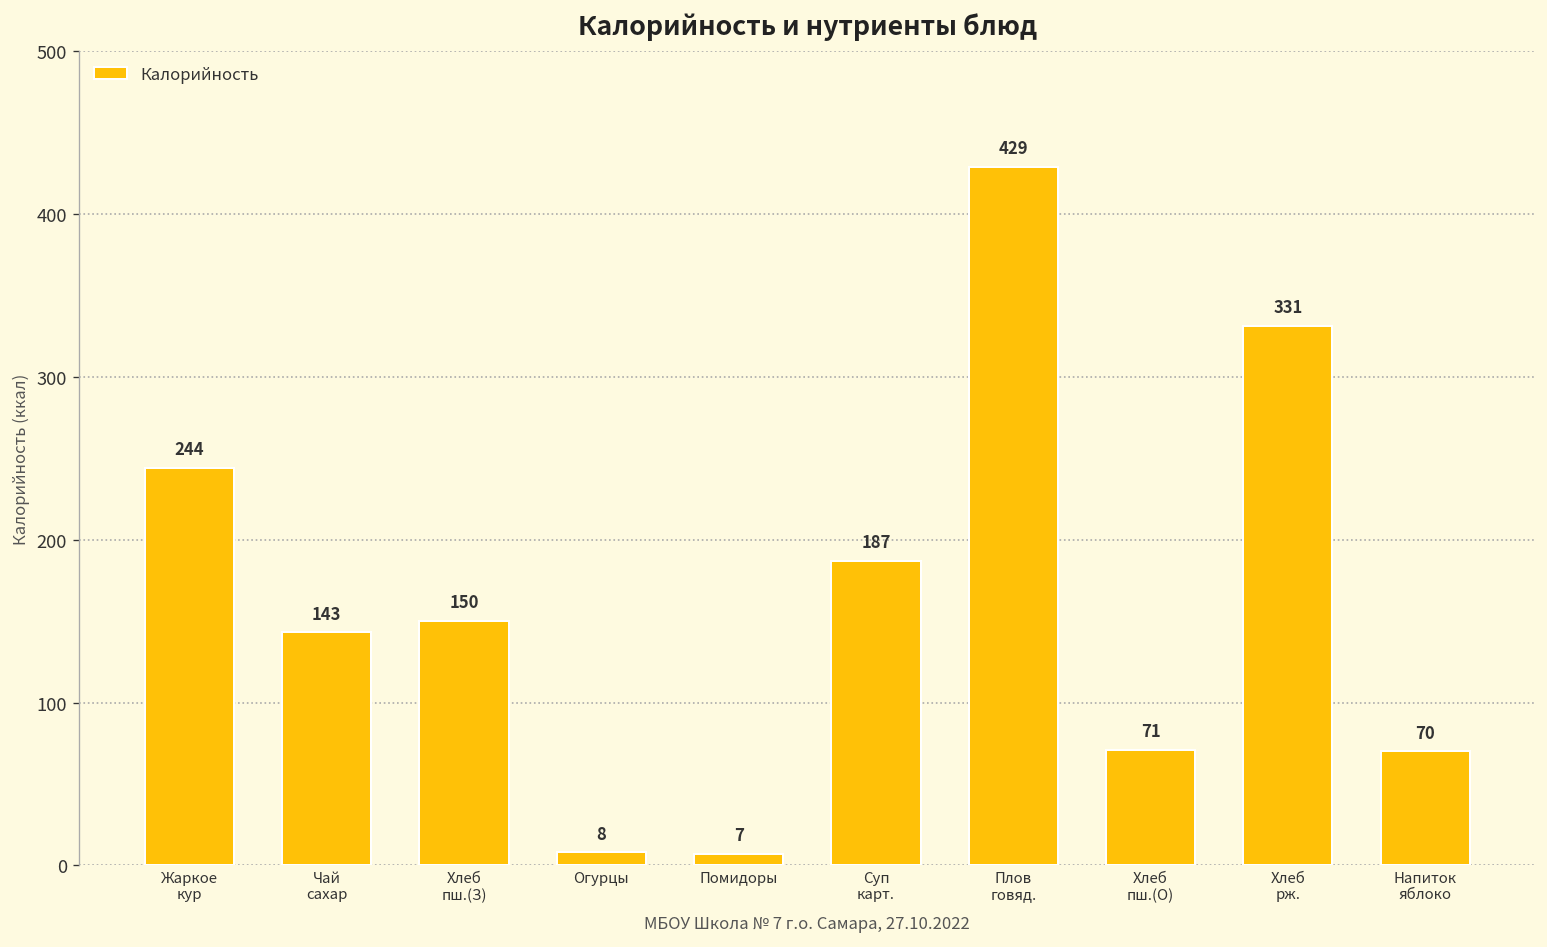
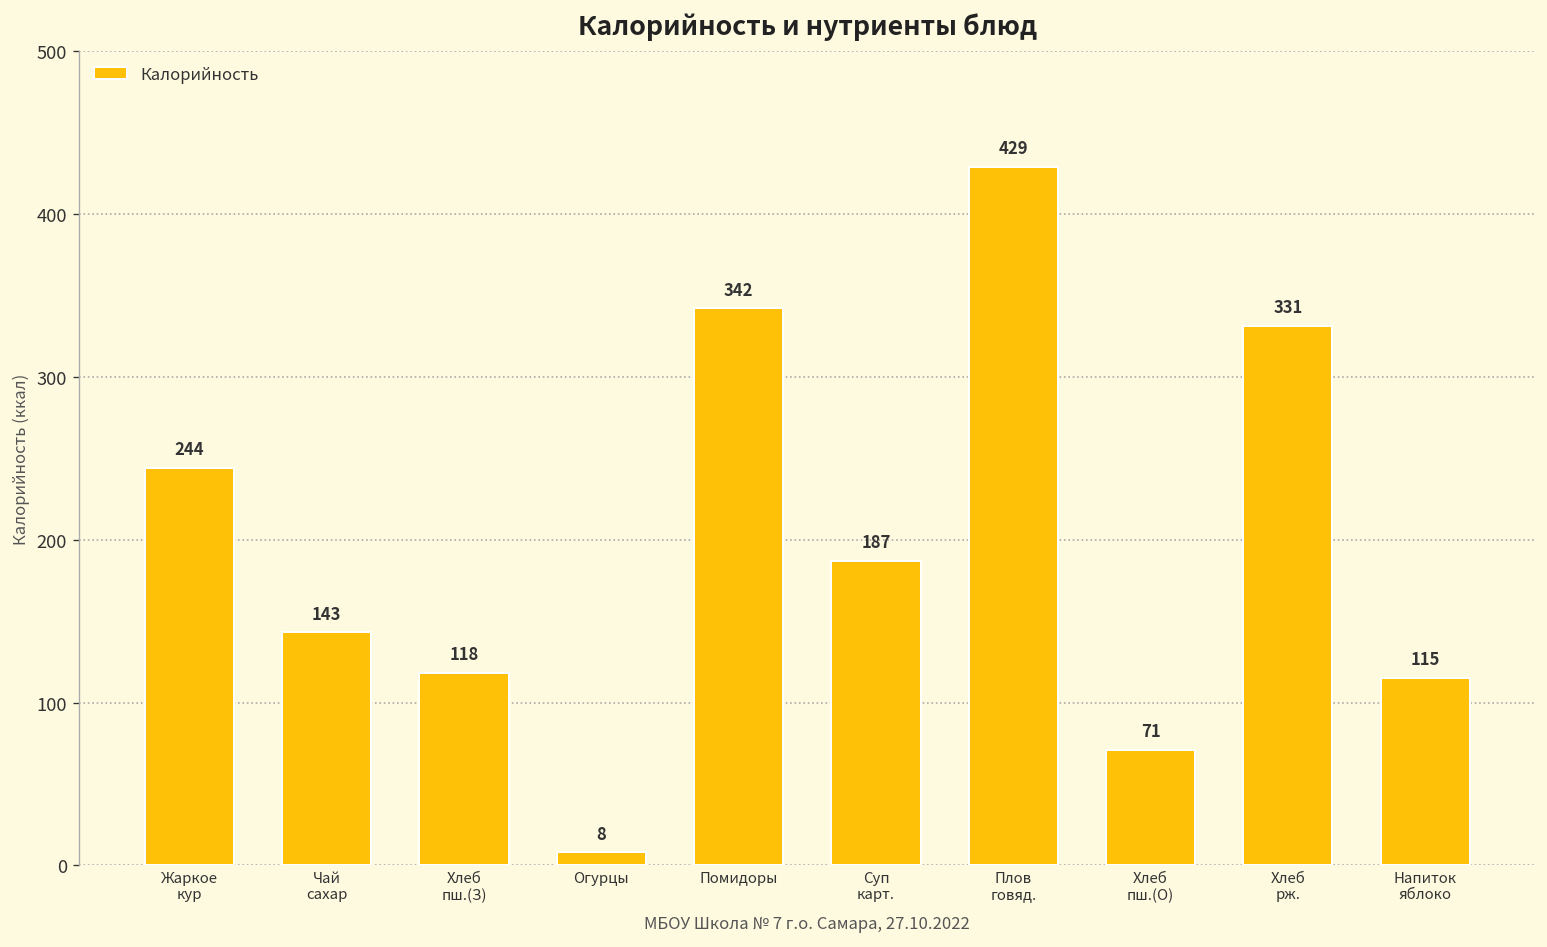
  {
    "Жаркое кур": 244,
    "Чай сахар": 143,
-   "Хлеб пш.(З)": 150,
+   "Хлеб пш.(З)": 118,
    "Огурцы": 8,
-   "Помидоры": 7,
+   "Помидоры": 342,
    "Суп карт.": 187,
    "Плов говяд.": 429,
    "Хлеб пш.(О)": 71,
    "Хлеб рж.": 331,
-   "Напиток яблоко": 70
+   "Напиток яблоко": 115
  }
